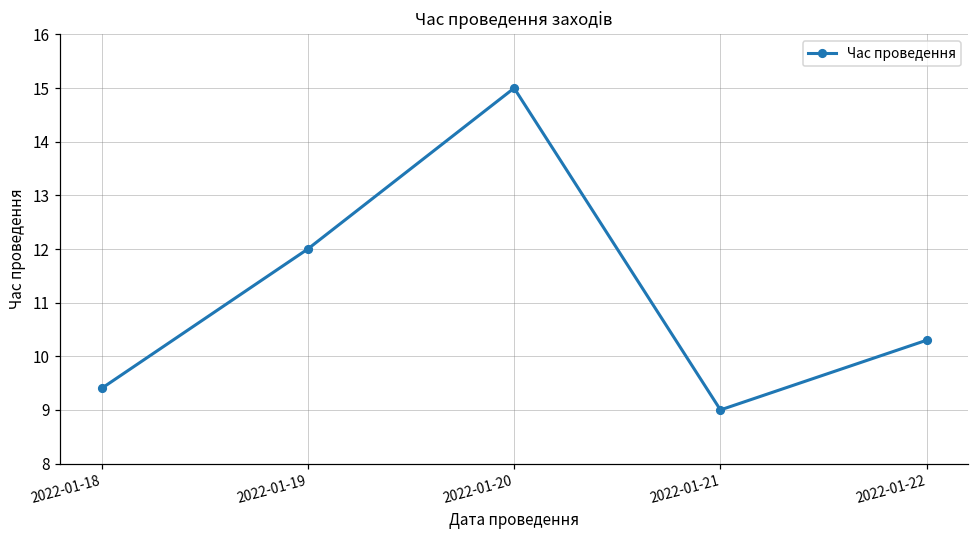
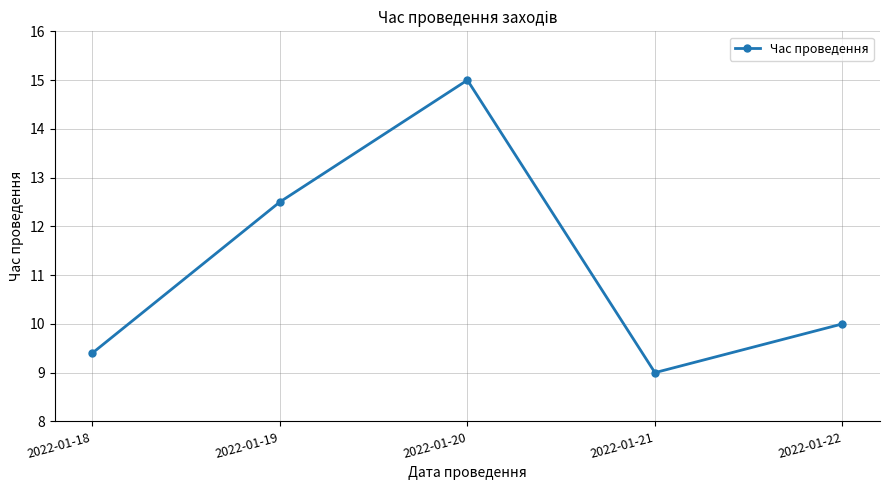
  {
    "2022-01-18": 9.4,
-   "2022-01-19": 12.0,
+   "2022-01-19": 12.5,
    "2022-01-20": 15.0,
    "2022-01-21": 9.0,
-   "2022-01-22": 10.3
+   "2022-01-22": 10.0
  }
